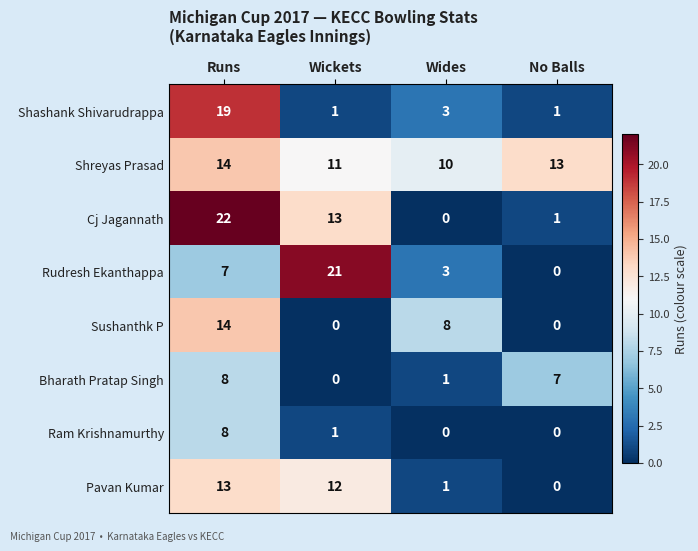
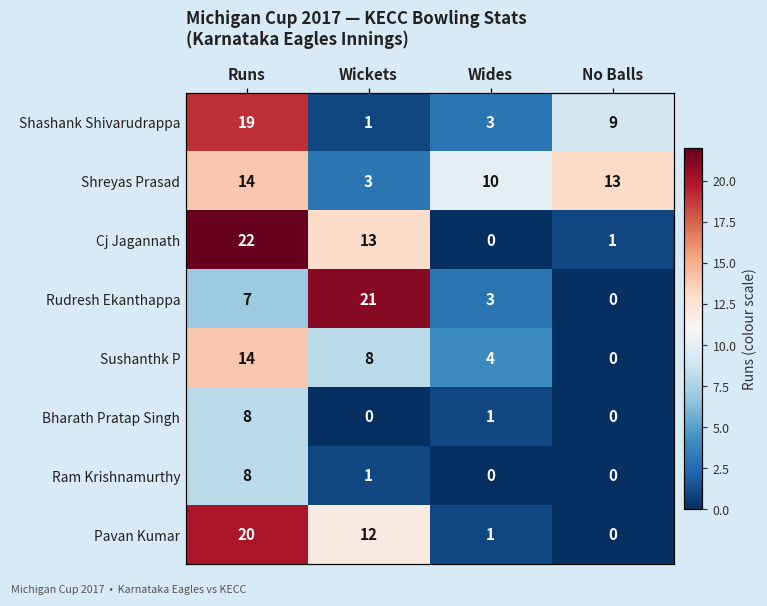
  {
    "Shashank Shivarudrappa": {
      "Runs": 19,
      "Wickets": 1,
      "Wides": 3,
-     "No Balls": 1
+     "No Balls": 9
    },
    "Shreyas Prasad": {
      "Runs": 14,
-     "Wickets": 11,
+     "Wickets": 3,
      "Wides": 10,
      "No Balls": 13
    },
    "Cj Jagannath": {
      "Runs": 22,
      "Wickets": 13,
      "Wides": 0,
      "No Balls": 1
    },
    "Rudresh Ekanthappa": {
      "Runs": 7,
      "Wickets": 21,
      "Wides": 3,
      "No Balls": 0
    },
    "Sushanthk P": {
      "Runs": 14,
-     "Wickets": 0,
-     "Wides": 8,
+     "Wickets": 8,
+     "Wides": 4,
      "No Balls": 0
    },
    "Bharath Pratap Singh": {
      "Runs": 8,
      "Wickets": 0,
      "Wides": 1,
-     "No Balls": 7
+     "No Balls": 0
    },
    "Ram Krishnamurthy": {
      "Runs": 8,
      "Wickets": 1,
      "Wides": 0,
      "No Balls": 0
    },
    "Pavan Kumar": {
-     "Runs": 13,
+     "Runs": 20,
      "Wickets": 12,
      "Wides": 1,
      "No Balls": 0
    }
  }
